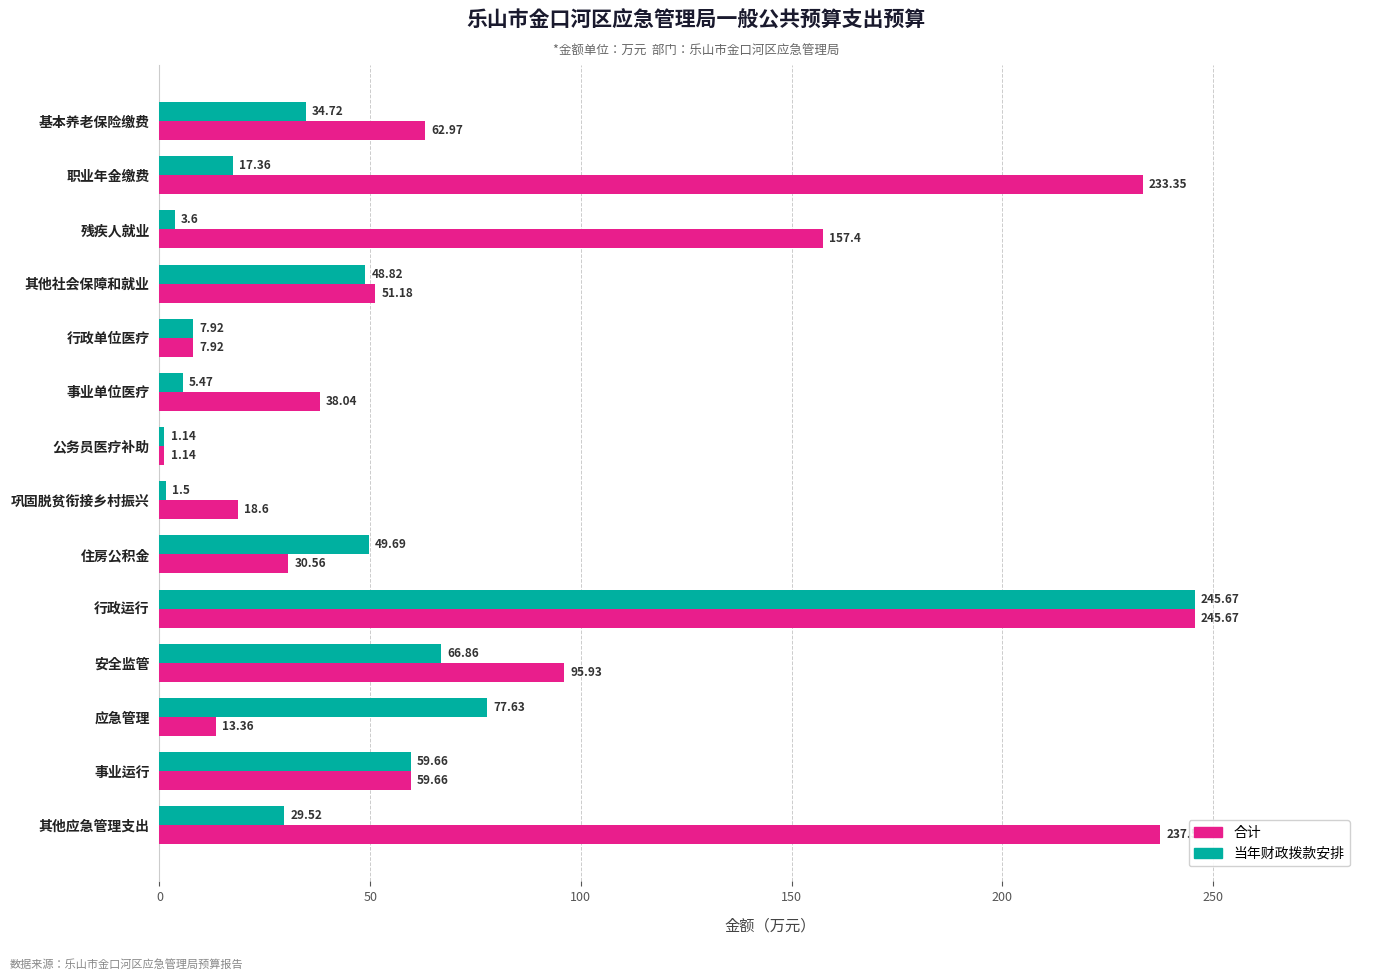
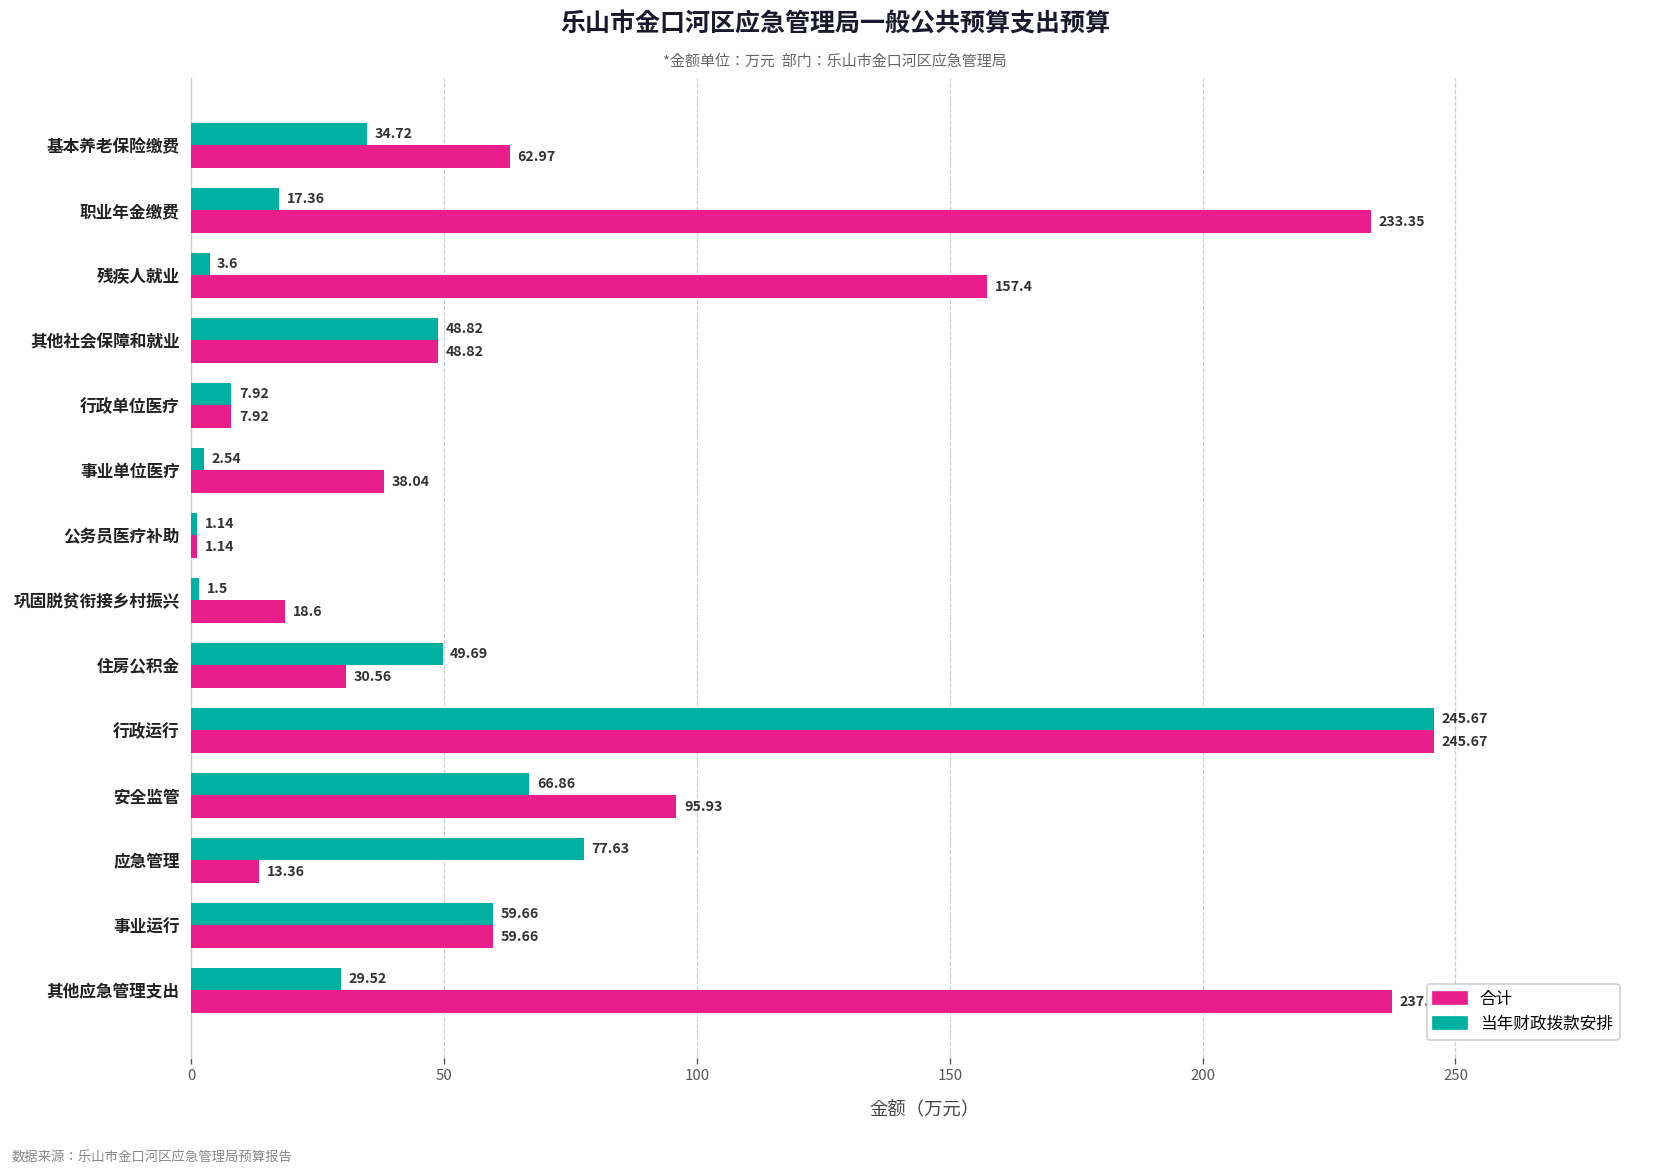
  {
    "合计": {
      "基本养老保险缴费": 62.97,
      "职业年金缴费": 233.35,
      "残疾人就业": 157.4,
-     "其他社会保障和就业": 51.18,
+     "其他社会保障和就业": 48.82,
      "行政单位医疗": 7.92,
      "事业单位医疗": 38.04,
      "公务员医疗补助": 1.14,
      "巩固脱贫衔接乡村振兴": 18.6,
      "住房公积金": 30.56,
      "行政运行": 245.67,
      "安全监管": 95.93,
      "应急管理": 13.36,
      "事业运行": 59.66
    },
    "当年财政拨款安排": {
      "基本养老保险缴费": 34.72,
      "职业年金缴费": 17.36,
      "残疾人就业": 3.6,
      "其他社会保障和就业": 48.82,
      "行政单位医疗": 7.92,
-     "事业单位医疗": 5.47,
+     "事业单位医疗": 2.54,
      "公务员医疗补助": 1.14,
      "巩固脱贫衔接乡村振兴": 1.5,
      "住房公积金": 49.69,
      "行政运行": 245.67,
      "安全监管": 66.86,
      "应急管理": 77.63,
      "事业运行": 59.66,
      "其他应急管理支出": 29.52
    }
  }
